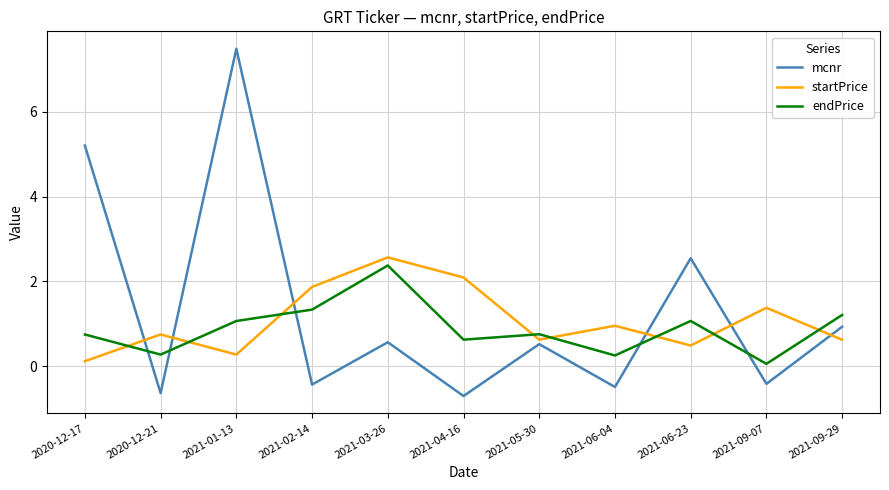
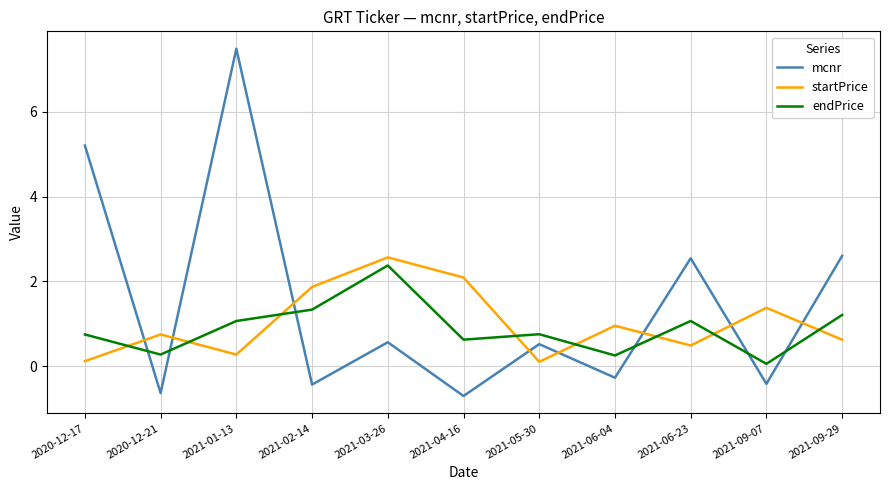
  {
    "mcnr": {
      "2020-12-17": 5.2,
      "2020-12-21": -0.6,
      "2021-01-13": 7.5,
      "2021-02-14": -0.4,
      "2021-03-26": 0.6,
      "2021-04-16": -0.7,
      "2021-05-30": 0.5,
-     "2021-06-04": -0.5,
+     "2021-06-04": -0.3,
      "2021-06-23": 2.5,
      "2021-09-07": -0.4,
-     "2021-09-29": 0.9
+     "2021-09-29": 2.6
    },
    "startPrice": {
      "2020-12-17": 0.1,
      "2020-12-21": 0.7,
      "2021-01-13": 0.3,
      "2021-02-14": 1.9,
      "2021-03-26": 2.6,
      "2021-04-16": 2.1,
-     "2021-05-30": 0.6,
+     "2021-05-30": 0.1,
      "2021-06-04": 1.0,
      "2021-06-23": 0.5,
      "2021-09-07": 1.4,
      "2021-09-29": 0.6
    },
    "endPrice": {
      "2020-12-17": 0.7,
      "2020-12-21": 0.3,
      "2021-01-13": 1.1,
      "2021-02-14": 1.3,
      "2021-03-26": 2.4,
      "2021-04-16": 0.6,
      "2021-05-30": 0.8,
      "2021-06-04": 0.3,
      "2021-06-23": 1.1,
      "2021-09-07": 0.1,
      "2021-09-29": 1.2
    }
  }
